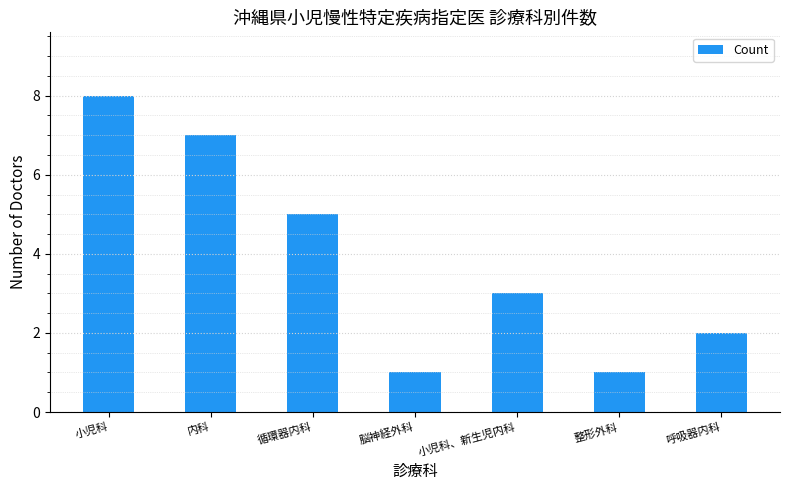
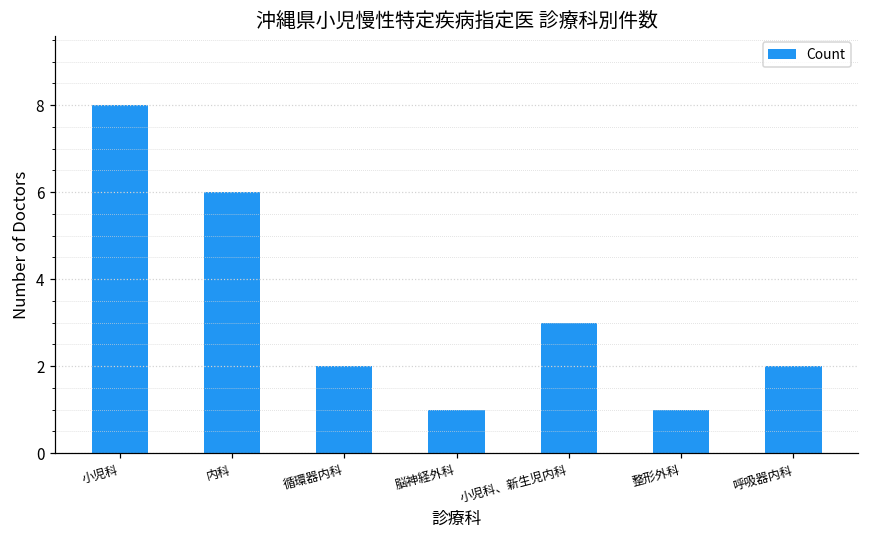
  {
    "小児科": 8,
-   "内科": 7,
-   "循環器内科": 5,
+   "内科": 6,
+   "循環器内科": 2,
    "脳神経外科": 1,
    "小児科、新生児内科": 3,
    "整形外科": 1,
    "呼吸器内科": 2
  }
